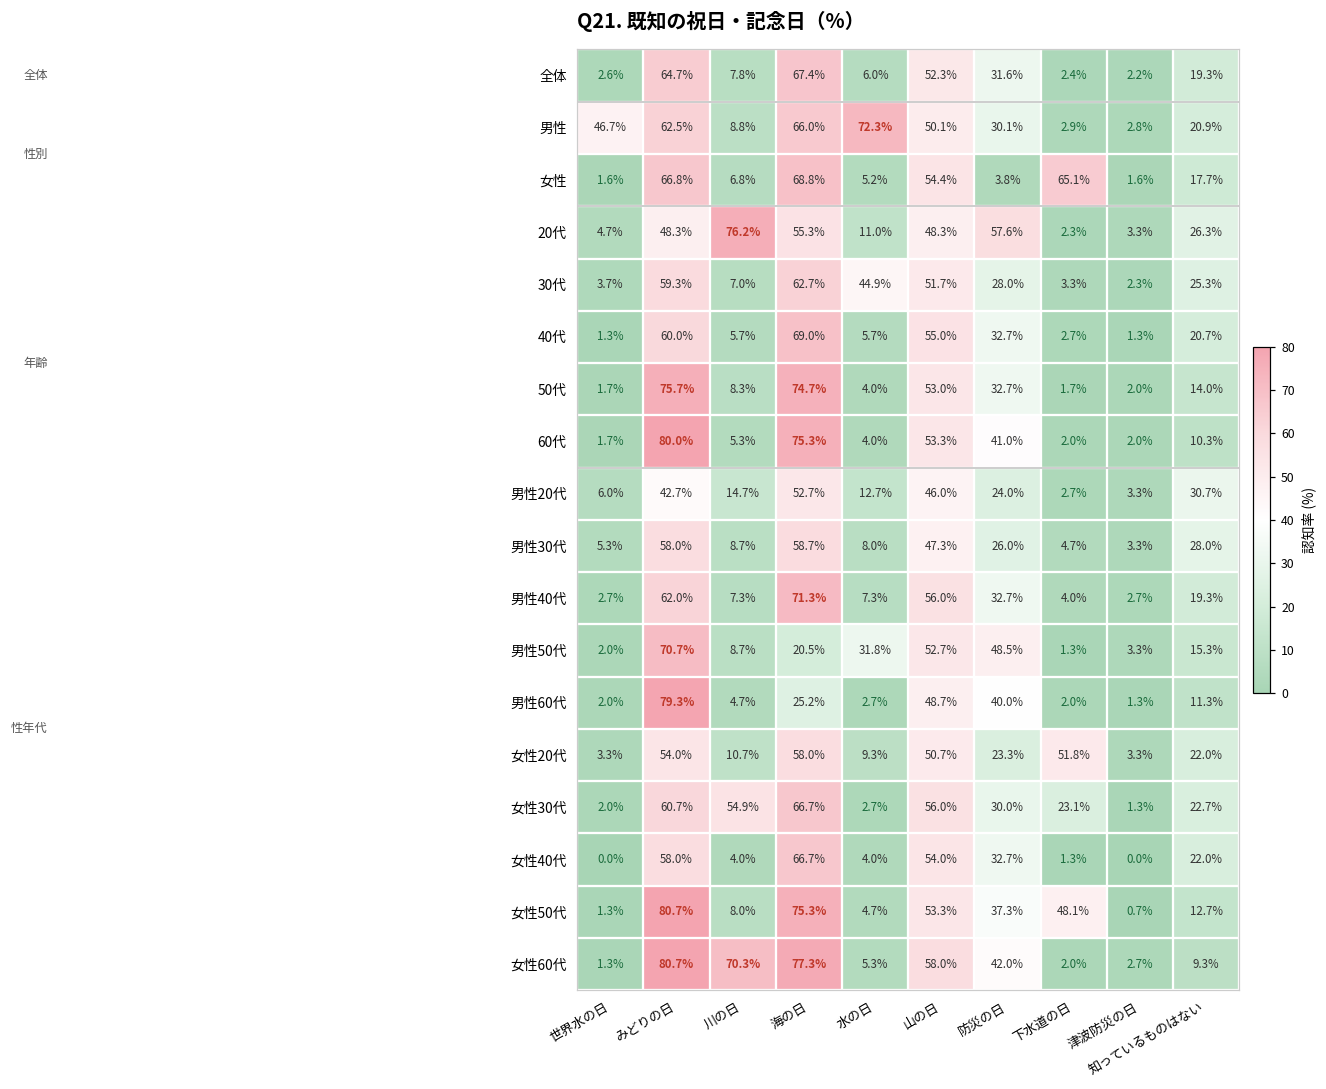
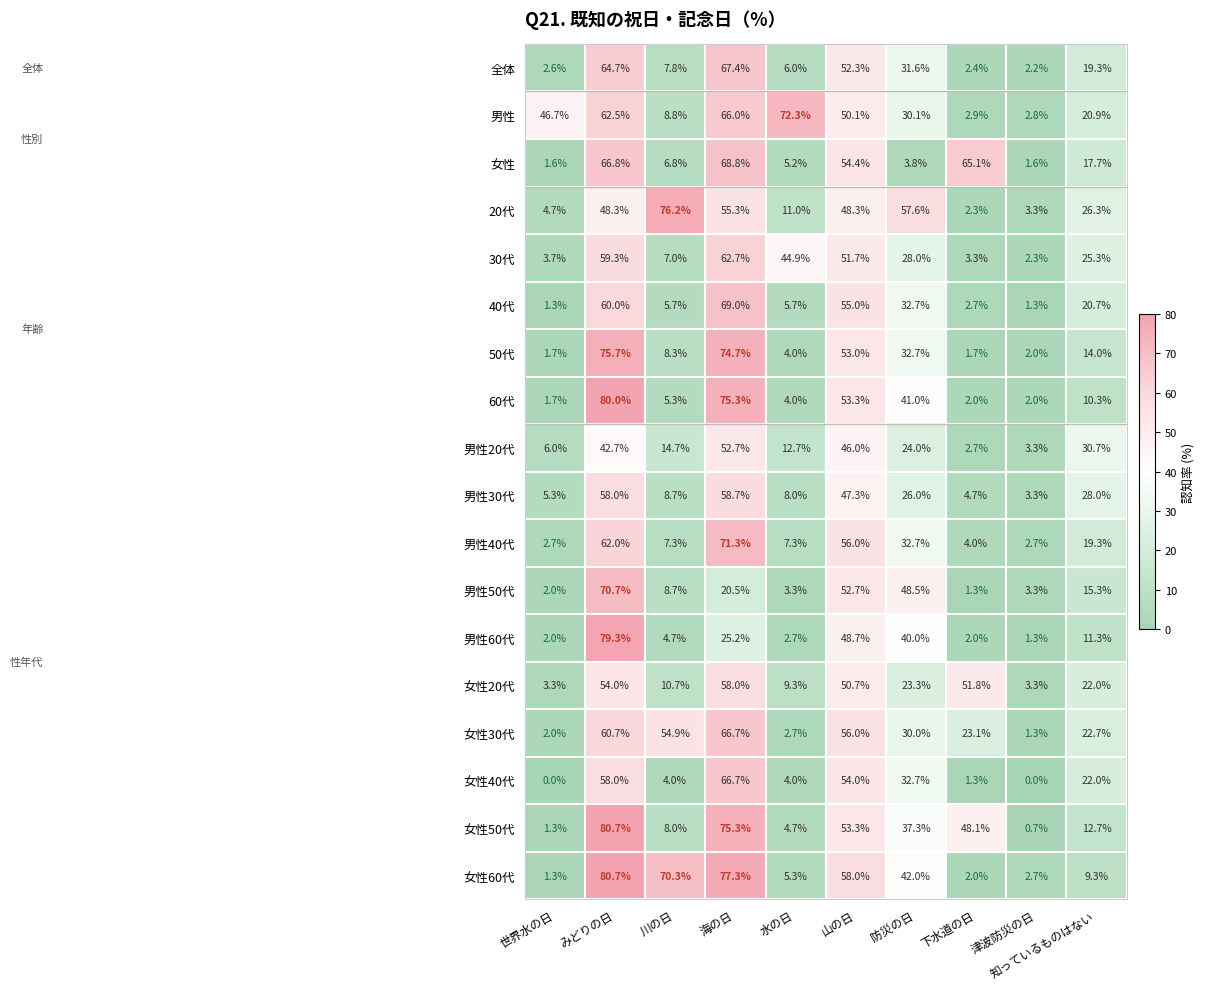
  {
    "全体": {
      "世界水の日": "2.6%",
      "みどりの日": "64.7%",
      "川の日": "7.8%",
      "海の日": "67.4%",
      "水の日": "6.0%",
      "山の日": "52.3%",
      "防災の日": "31.6%",
      "下水道の日": "2.4%",
      "津波防災の日": "2.2%",
      "知っているものはない": "19.3%"
    },
    "男性": {
      "世界水の日": "46.7%",
      "みどりの日": "62.5%",
      "川の日": "8.8%",
      "海の日": "66.0%",
      "水の日": "72.3%",
      "山の日": "50.1%",
      "防災の日": "30.1%",
      "下水道の日": "2.9%",
      "津波防災の日": "2.8%",
      "知っているものはない": "20.9%"
    },
    "女性": {
      "世界水の日": "1.6%",
      "みどりの日": "66.8%",
      "川の日": "6.8%",
      "海の日": "68.8%",
      "水の日": "5.2%",
      "山の日": "54.4%",
      "防災の日": "3.8%",
      "下水道の日": "65.1%",
      "津波防災の日": "1.6%",
      "知っているものはない": "17.7%"
    },
    "20代": {
      "世界水の日": "4.7%",
      "みどりの日": "48.3%",
      "川の日": "76.2%",
      "海の日": "55.3%",
      "水の日": "11.0%",
      "山の日": "48.3%",
      "防災の日": "57.6%",
      "下水道の日": "2.3%",
      "津波防災の日": "3.3%",
      "知っているものはない": "26.3%"
    },
    "30代": {
      "世界水の日": "3.7%",
      "みどりの日": "59.3%",
      "川の日": "7.0%",
      "海の日": "62.7%",
      "水の日": "44.9%",
      "山の日": "51.7%",
      "防災の日": "28.0%",
      "下水道の日": "3.3%",
      "津波防災の日": "2.3%",
      "知っているものはない": "25.3%"
    },
    "40代": {
      "世界水の日": "1.3%",
      "みどりの日": "60.0%",
      "川の日": "5.7%",
      "海の日": "69.0%",
      "水の日": "5.7%",
      "山の日": "55.0%",
      "防災の日": "32.7%",
      "下水道の日": "2.7%",
      "津波防災の日": "1.3%",
      "知っているものはない": "20.7%"
    },
    "50代": {
      "世界水の日": "1.7%",
      "みどりの日": "75.7%",
      "川の日": "8.3%",
      "海の日": "74.7%",
      "水の日": "4.0%",
      "山の日": "53.0%",
      "防災の日": "32.7%",
      "下水道の日": "1.7%",
      "津波防災の日": "2.0%",
      "知っているものはない": "14.0%"
    },
    "60代": {
      "世界水の日": "1.7%",
      "みどりの日": "80.0%",
      "川の日": "5.3%",
      "海の日": "75.3%",
      "水の日": "4.0%",
      "山の日": "53.3%",
      "防災の日": "41.0%",
      "下水道の日": "2.0%",
      "津波防災の日": "2.0%",
      "知っているものはない": "10.3%"
    },
    "男性20代": {
      "世界水の日": "6.0%",
      "みどりの日": "42.7%",
      "川の日": "14.7%",
      "海の日": "52.7%",
      "水の日": "12.7%",
      "山の日": "46.0%",
      "防災の日": "24.0%",
      "下水道の日": "2.7%",
      "津波防災の日": "3.3%",
      "知っているものはない": "30.7%"
    },
    "男性30代": {
      "世界水の日": "5.3%",
      "みどりの日": "58.0%",
      "川の日": "8.7%",
      "海の日": "58.7%",
      "水の日": "8.0%",
      "山の日": "47.3%",
      "防災の日": "26.0%",
      "下水道の日": "4.7%",
      "津波防災の日": "3.3%",
      "知っているものはない": "28.0%"
    },
    "男性40代": {
      "世界水の日": "2.7%",
      "みどりの日": "62.0%",
      "川の日": "7.3%",
      "海の日": "71.3%",
      "水の日": "7.3%",
      "山の日": "56.0%",
      "防災の日": "32.7%",
      "下水道の日": "4.0%",
      "津波防災の日": "2.7%",
      "知っているものはない": "19.3%"
    },
    "男性50代": {
      "世界水の日": "2.0%",
      "みどりの日": "70.7%",
      "川の日": "8.7%",
      "海の日": "20.5%",
-     "水の日": "31.8%",
+     "水の日": "3.3%",
      "山の日": "52.7%",
      "防災の日": "48.5%",
      "下水道の日": "1.3%",
      "津波防災の日": "3.3%",
      "知っているものはない": "15.3%"
    },
    "男性60代": {
      "世界水の日": "2.0%",
      "みどりの日": "79.3%",
      "川の日": "4.7%",
      "海の日": "25.2%",
      "水の日": "2.7%",
      "山の日": "48.7%",
      "防災の日": "40.0%",
      "下水道の日": "2.0%",
      "津波防災の日": "1.3%",
      "知っているものはない": "11.3%"
    },
    "女性20代": {
      "世界水の日": "3.3%",
      "みどりの日": "54.0%",
      "川の日": "10.7%",
      "海の日": "58.0%",
      "水の日": "9.3%",
      "山の日": "50.7%",
      "防災の日": "23.3%",
      "下水道の日": "51.8%",
      "津波防災の日": "3.3%",
      "知っているものはない": "22.0%"
    },
    "女性30代": {
      "世界水の日": "2.0%",
      "みどりの日": "60.7%",
      "川の日": "54.9%",
      "海の日": "66.7%",
      "水の日": "2.7%",
      "山の日": "56.0%",
      "防災の日": "30.0%",
      "下水道の日": "23.1%",
      "津波防災の日": "1.3%",
      "知っているものはない": "22.7%"
    },
    "女性40代": {
      "世界水の日": "0.0%",
      "みどりの日": "58.0%",
      "川の日": "4.0%",
      "海の日": "66.7%",
      "水の日": "4.0%",
      "山の日": "54.0%",
      "防災の日": "32.7%",
      "下水道の日": "1.3%",
      "津波防災の日": "0.0%",
      "知っているものはない": "22.0%"
    },
    "女性50代": {
      "世界水の日": "1.3%",
      "みどりの日": "80.7%",
      "川の日": "8.0%",
      "海の日": "75.3%",
      "水の日": "4.7%",
      "山の日": "53.3%",
      "防災の日": "37.3%",
      "下水道の日": "48.1%",
      "津波防災の日": "0.7%",
      "知っているものはない": "12.7%"
    },
    "女性60代": {
      "世界水の日": "1.3%",
      "みどりの日": "80.7%",
      "川の日": "70.3%",
      "海の日": "77.3%",
      "水の日": "5.3%",
      "山の日": "58.0%",
      "防災の日": "42.0%",
      "下水道の日": "2.0%",
      "津波防災の日": "2.7%",
      "知っているものはない": "9.3%"
    }
  }
